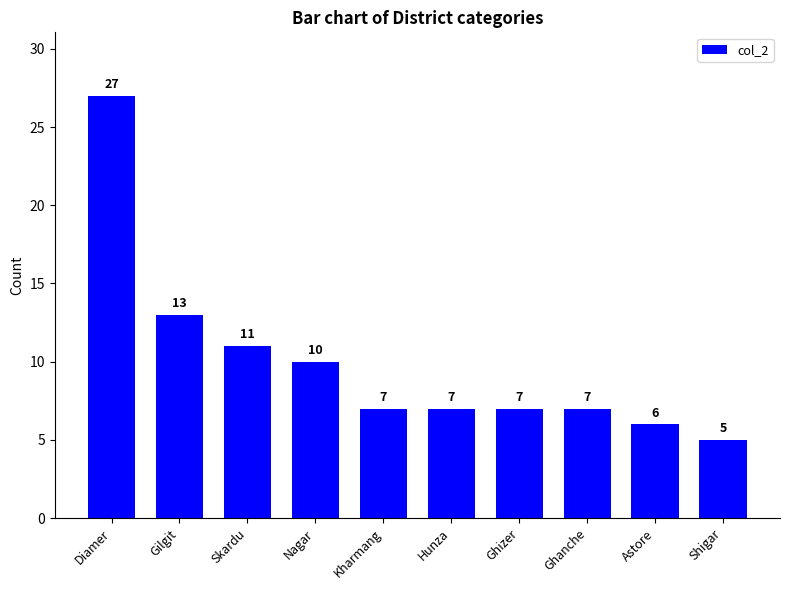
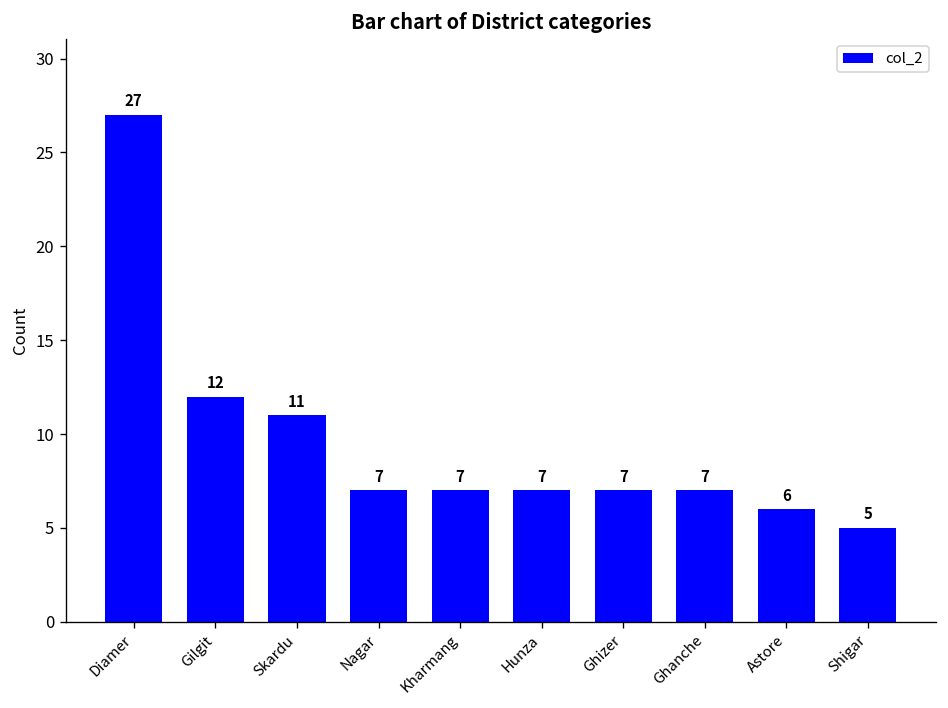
  {
    "Diamer": 27,
-   "Gilgit": 13,
+   "Gilgit": 12,
    "Skardu": 11,
-   "Nagar": 10,
+   "Nagar": 7,
    "Kharmang": 7,
    "Hunza": 7,
    "Ghizer": 7,
    "Ghanche": 7,
    "Astore": 6,
    "Shigar": 5
  }
